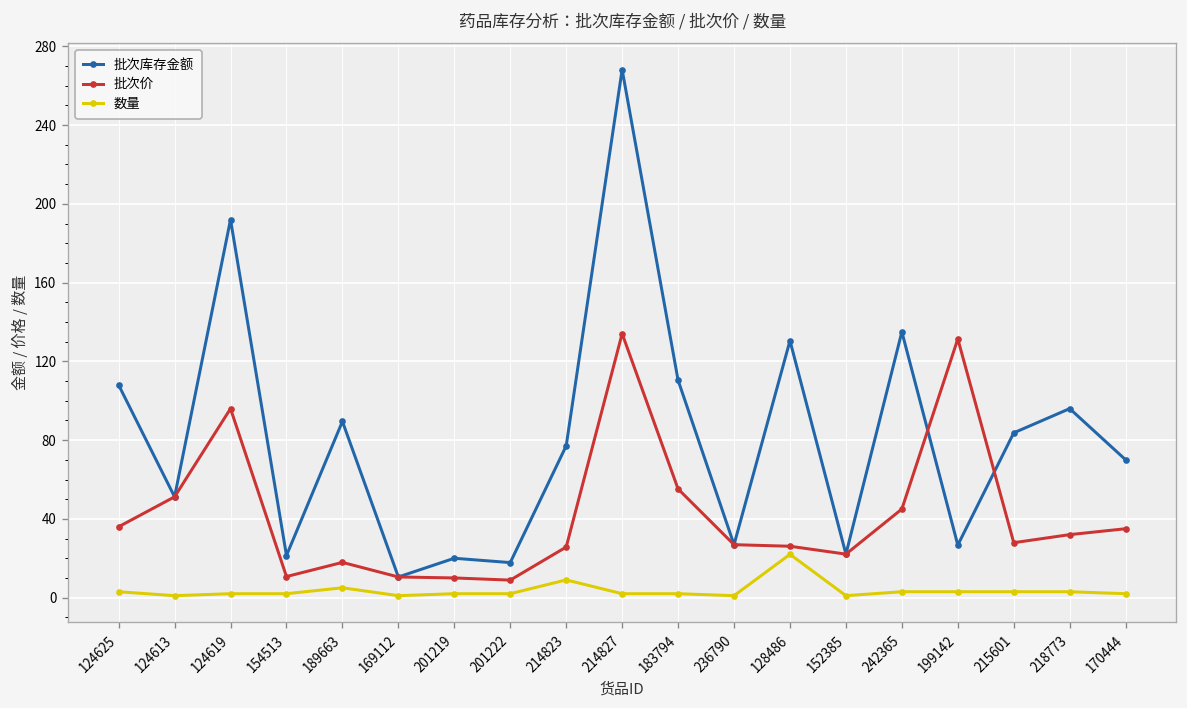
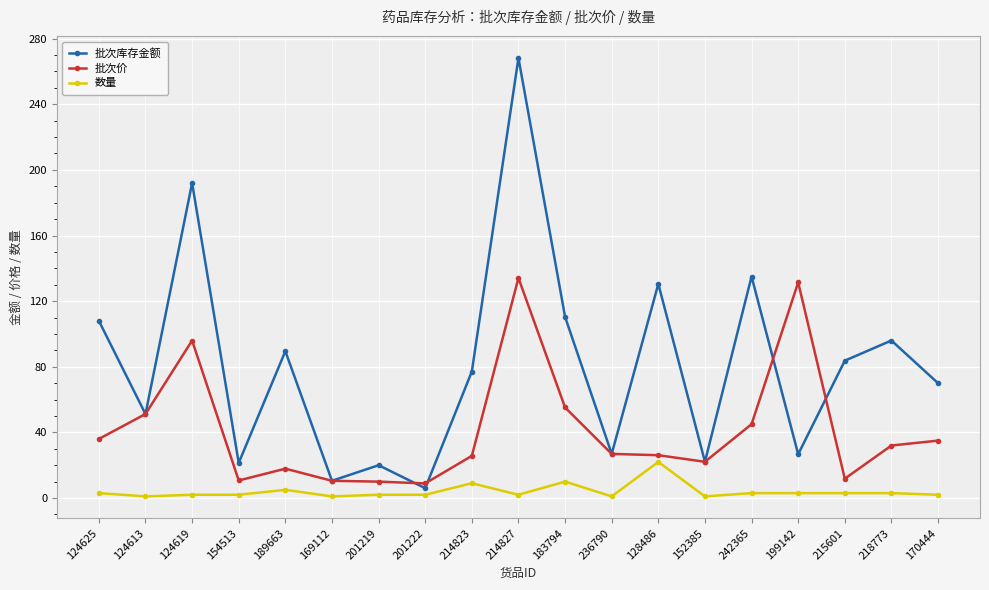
  {
    "批次库存金额": {
      "124625": 108,
      "124619": 192,
      "154513": 21,
      "189663": 90,
      "201219": 20,
-     "201222": 18,
+     "201222": 6,
      "214823": 77,
      "214827": 268,
      "183794": 110,
      "128486": 131,
      "242365": 135,
      "199142": 27,
      "215601": 84,
      "218773": 96,
      "170444": 70
    },
    "批次价": {
      "124625": 36,
      "124619": 96,
      "154513": 11,
      "189663": 18,
      "201219": 10,
      "201222": 9,
      "214823": 26,
      "214827": 134,
      "183794": 55,
      "128486": 26,
      "242365": 45,
      "199142": 131,
-     "215601": 28,
+     "215601": 12,
      "218773": 32,
      "170444": 35
    },
    "数量": {
      "124625": 3,
      "124613": 1,
      "124619": 2,
      "154513": 2,
      "189663": 5,
      "169112": 1,
      "201219": 2,
      "201222": 2,
      "214823": 9,
      "214827": 2,
-     "183794": 2,
+     "183794": 10,
      "236790": 1,
      "128486": 22,
      "152385": 1,
      "242365": 3,
      "199142": 3,
      "215601": 3,
      "218773": 3,
      "170444": 2
    }
  }
